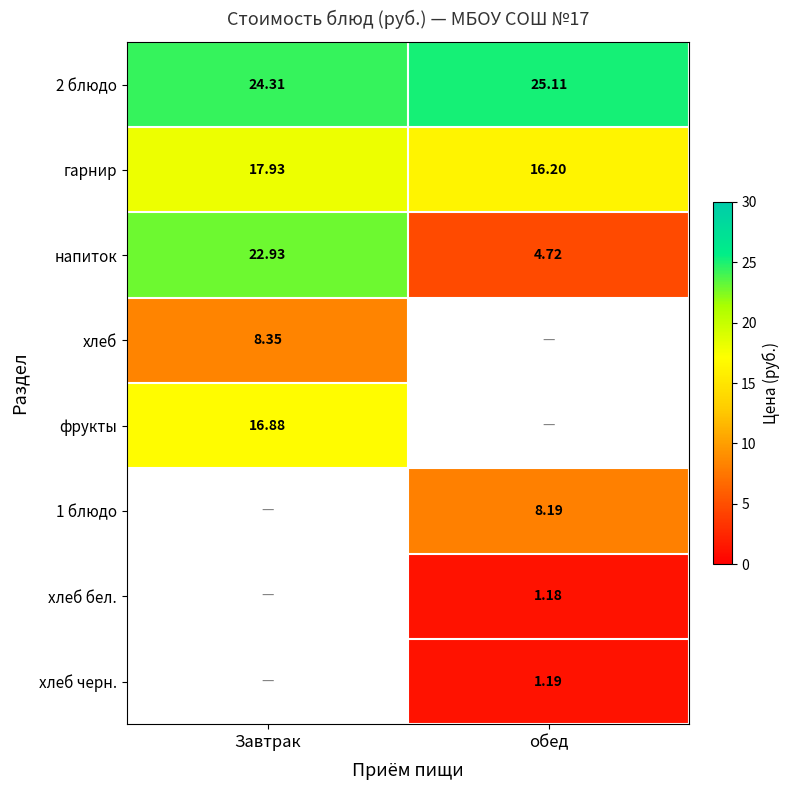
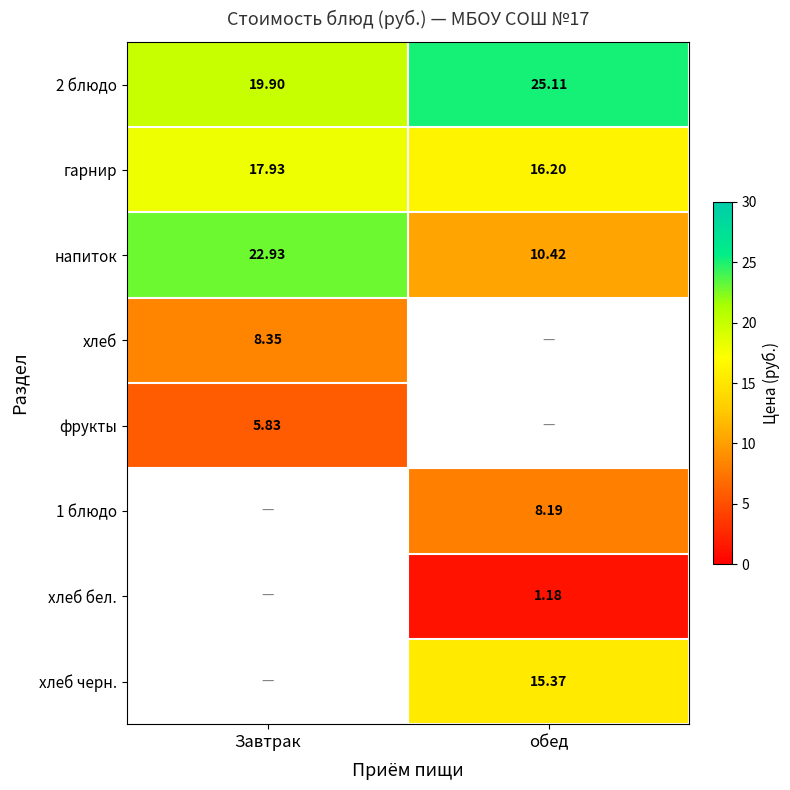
  {
    "2 блюдо": {
-     "Завтрак": 24.31,
+     "Завтрак": 19.90,
      "обед": 25.11
    },
    "гарнир": {
      "Завтрак": 17.93,
      "обед": 16.20
    },
    "напиток": {
      "Завтрак": 22.93,
-     "обед": 4.72
+     "обед": 10.42
    },
    "хлеб": {
      "Завтрак": 8.35
    },
    "фрукты": {
-     "Завтрак": 16.88
+     "Завтрак": 5.83
    },
    "1 блюдо": {
      "обед": 8.19
    },
    "хлеб бел.": {
      "обед": 1.18
    },
    "хлеб черн.": {
-     "обед": 1.19
+     "обед": 15.37
    }
  }
